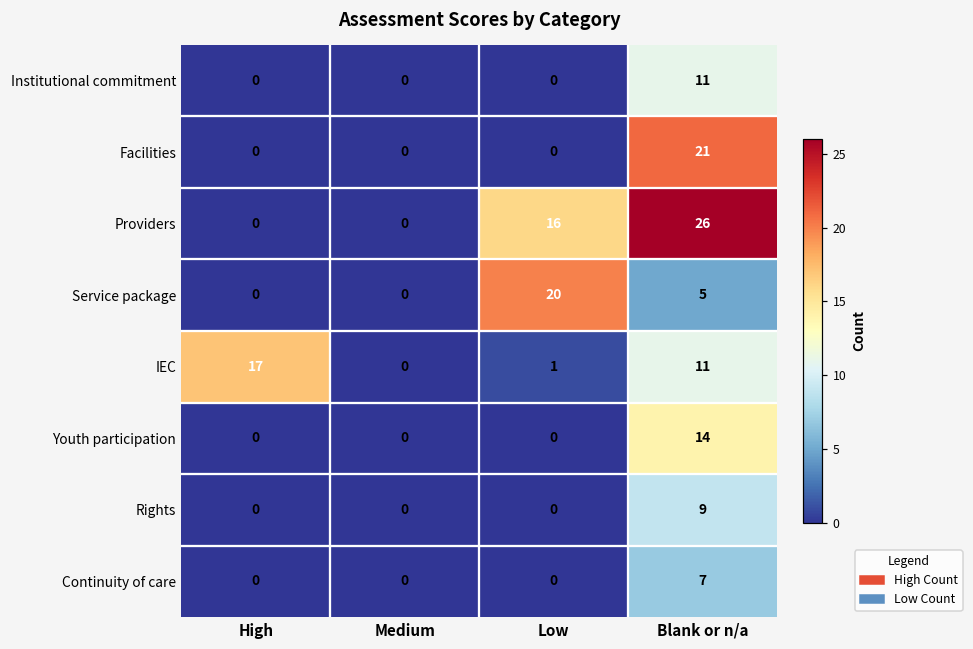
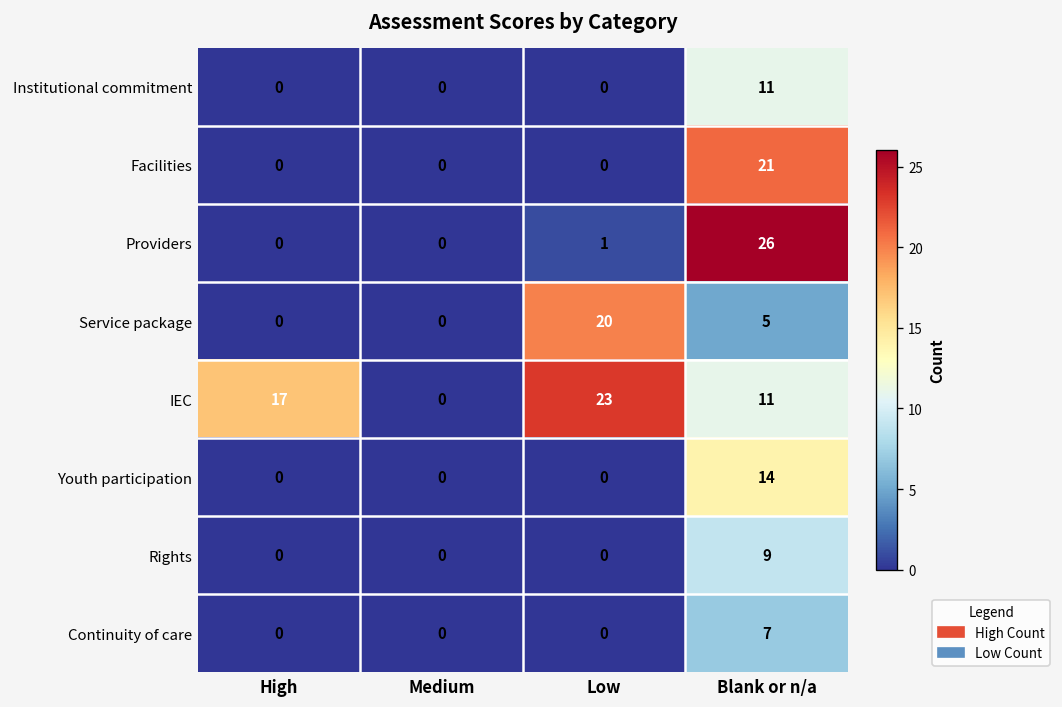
  {
    "Institutional commitment": {
      "High": 0,
      "Medium": 0,
      "Low": 0,
      "Blank or n/a": 11
    },
    "Facilities": {
      "High": 0,
      "Medium": 0,
      "Low": 0,
      "Blank or n/a": 21
    },
    "Providers": {
      "High": 0,
      "Medium": 0,
-     "Low": 16,
+     "Low": 1,
      "Blank or n/a": 26
    },
    "Service package": {
      "High": 0,
      "Medium": 0,
      "Low": 20,
      "Blank or n/a": 5
    },
    "IEC": {
      "High": 17,
      "Medium": 0,
-     "Low": 1,
+     "Low": 23,
      "Blank or n/a": 11
    },
    "Youth participation": {
      "High": 0,
      "Medium": 0,
      "Low": 0,
      "Blank or n/a": 14
    },
    "Rights": {
      "High": 0,
      "Medium": 0,
      "Low": 0,
      "Blank or n/a": 9
    },
    "Continuity of care": {
      "High": 0,
      "Medium": 0,
      "Low": 0,
      "Blank or n/a": 7
    }
  }
